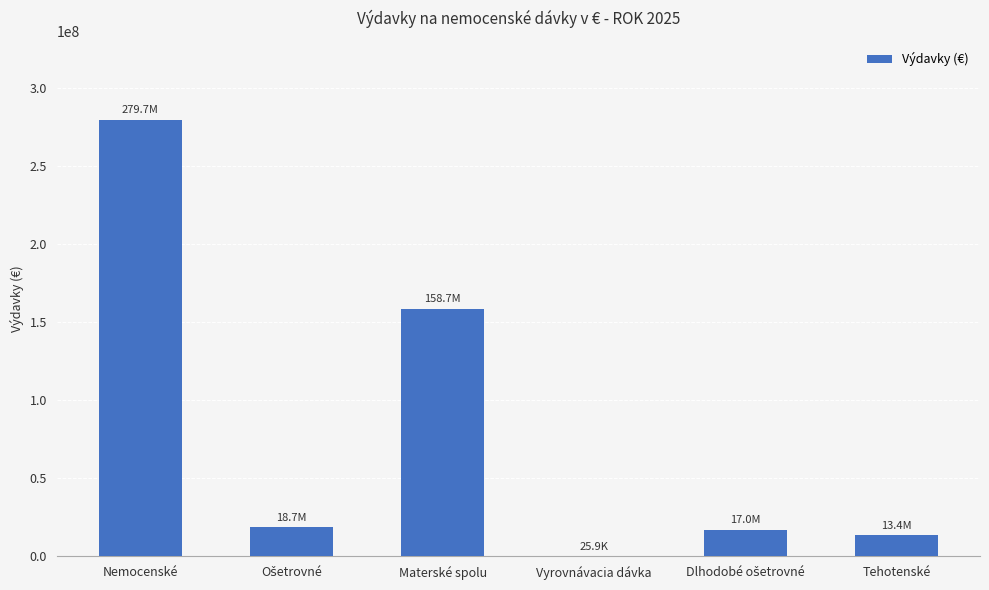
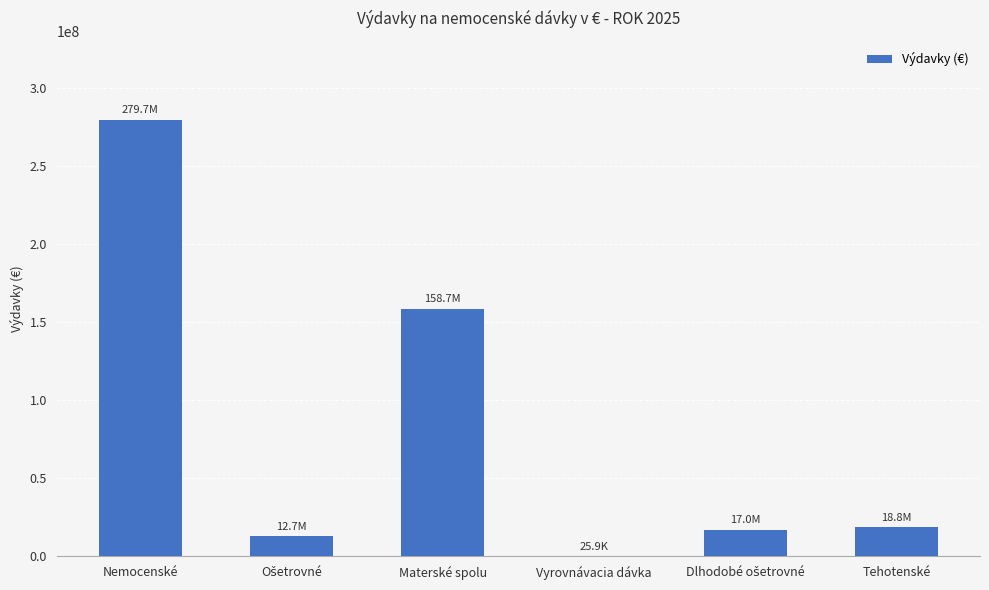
  {
    "Nemocenské": "279.7M",
-   "Ošetrovné": "18.7M",
+   "Ošetrovné": "12.7M",
    "Materské spolu": "158.7M",
    "Vyrovnávacia dávka": "25.9K",
    "Dlhodobé ošetrovné": "17.0M",
-   "Tehotenské": "13.4M"
+   "Tehotenské": "18.8M"
  }
